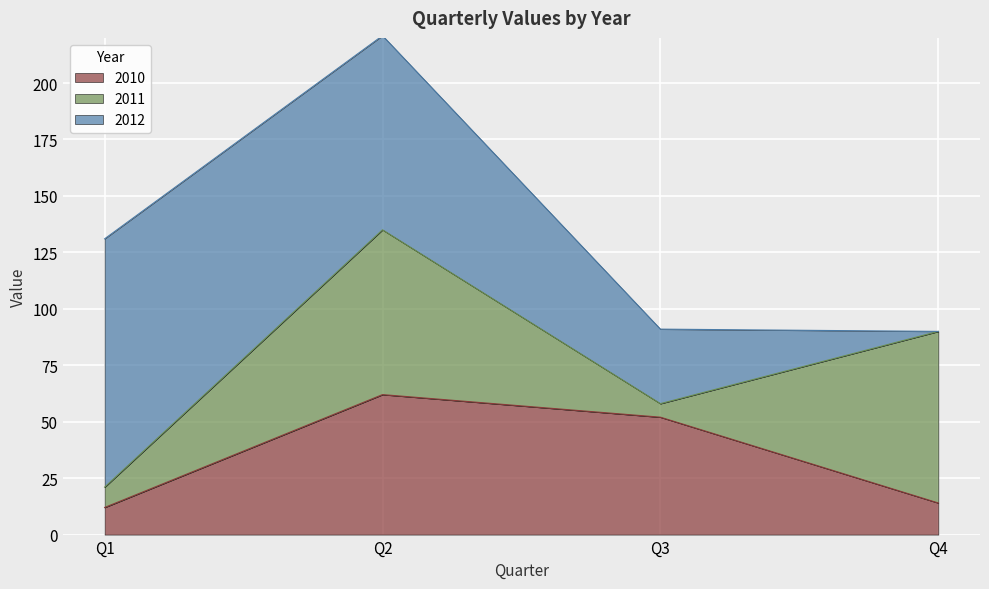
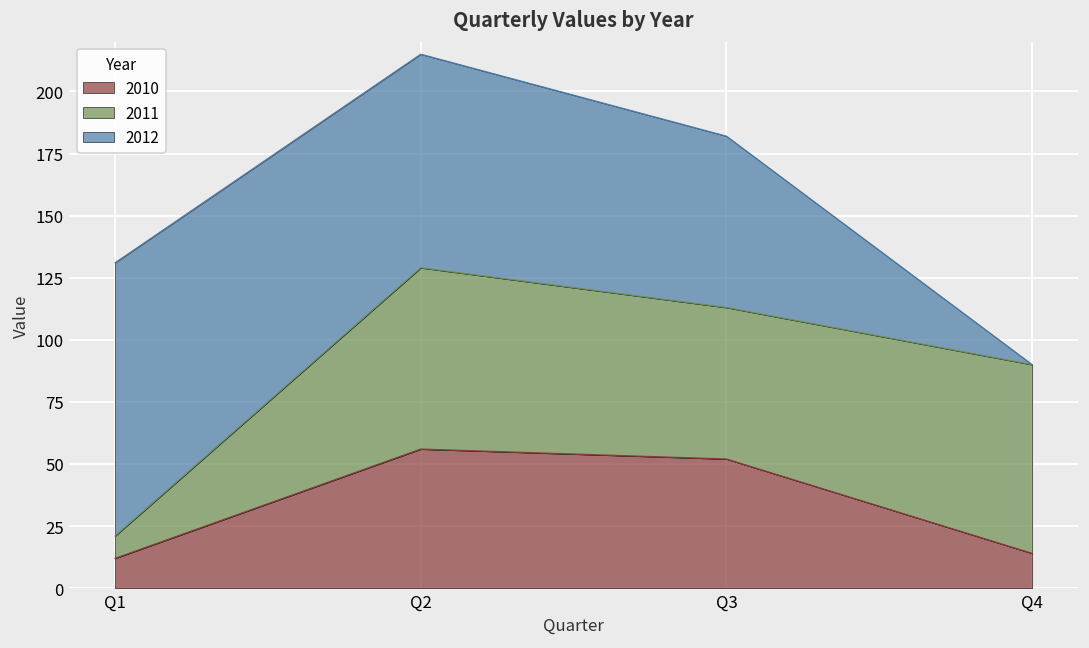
  {
    "2010": {
      "Q1": 12,
-     "Q2": 62,
+     "Q2": 56,
      "Q3": 52,
      "Q4": 14
    },
    "2011": {
      "Q1": 9,
      "Q2": 73,
-     "Q3": 6
+     "Q3": 61
    },
    "2012": {
      "Q1": 110,
-     "Q3": 33
+     "Q3": 69
    }
  }
